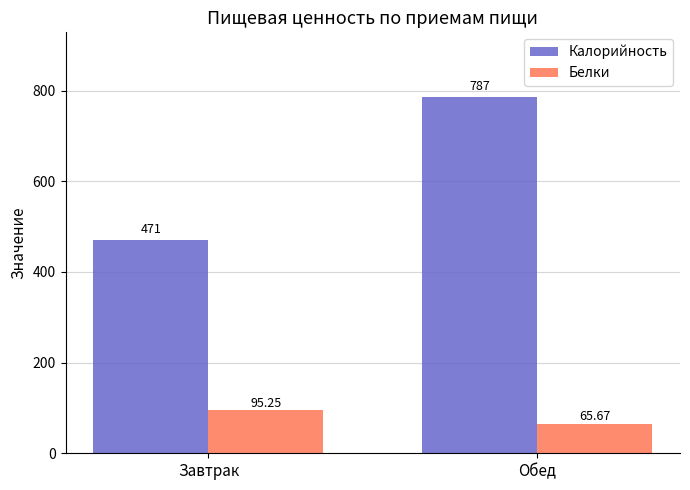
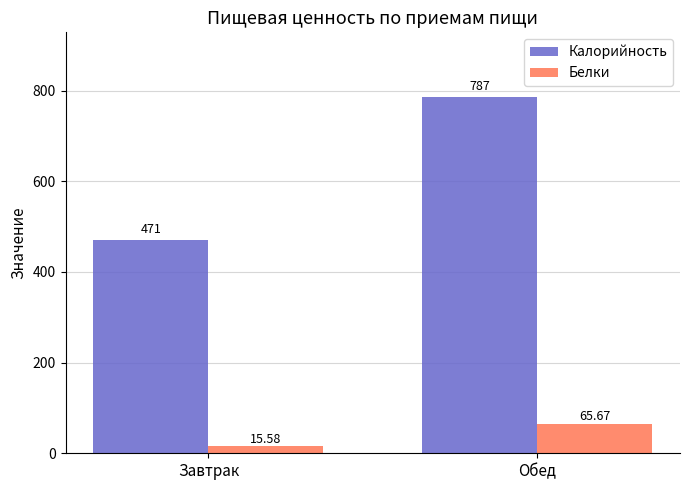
  {
    "Калорийность": {
      "Завтрак": 471,
      "Обед": 787
    },
    "Белки": {
-     "Завтрак": 95.25,
+     "Завтрак": 15.58,
      "Обед": 65.67
    }
  }
